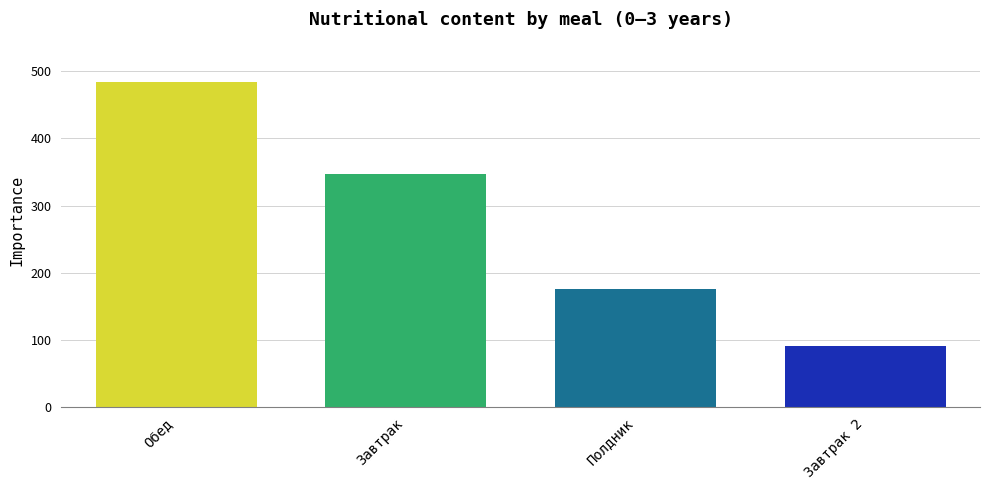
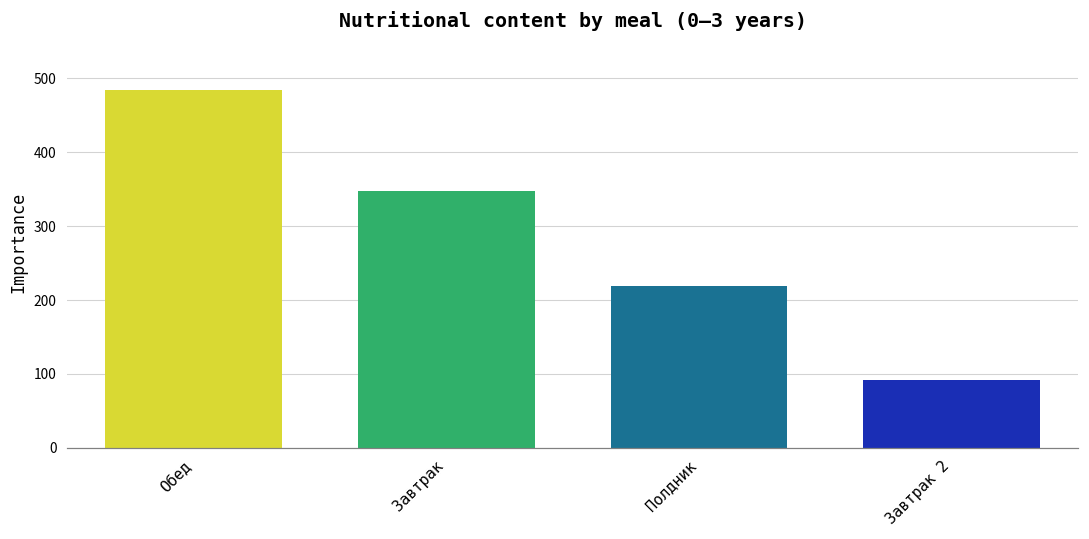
  {
    "Обед": 480,
    "Завтрак": 350,
-   "Полдник": 180,
+   "Полдник": 220,
    "Завтрак 2": 90
  }
